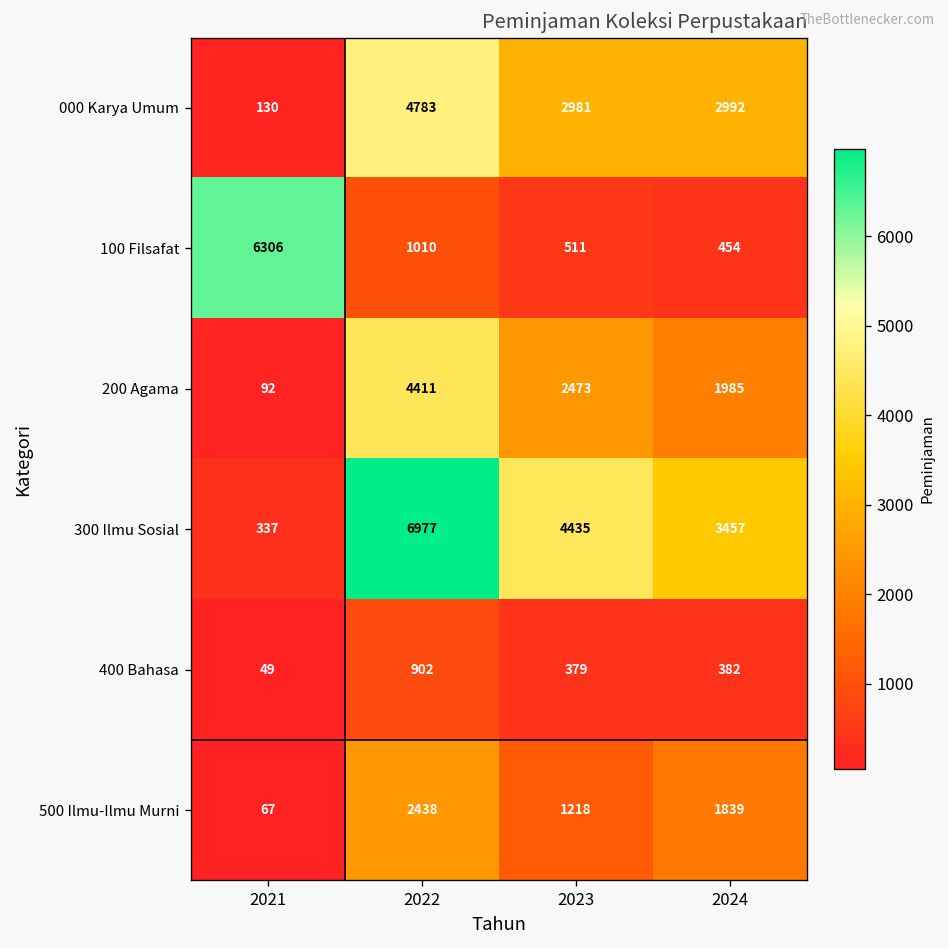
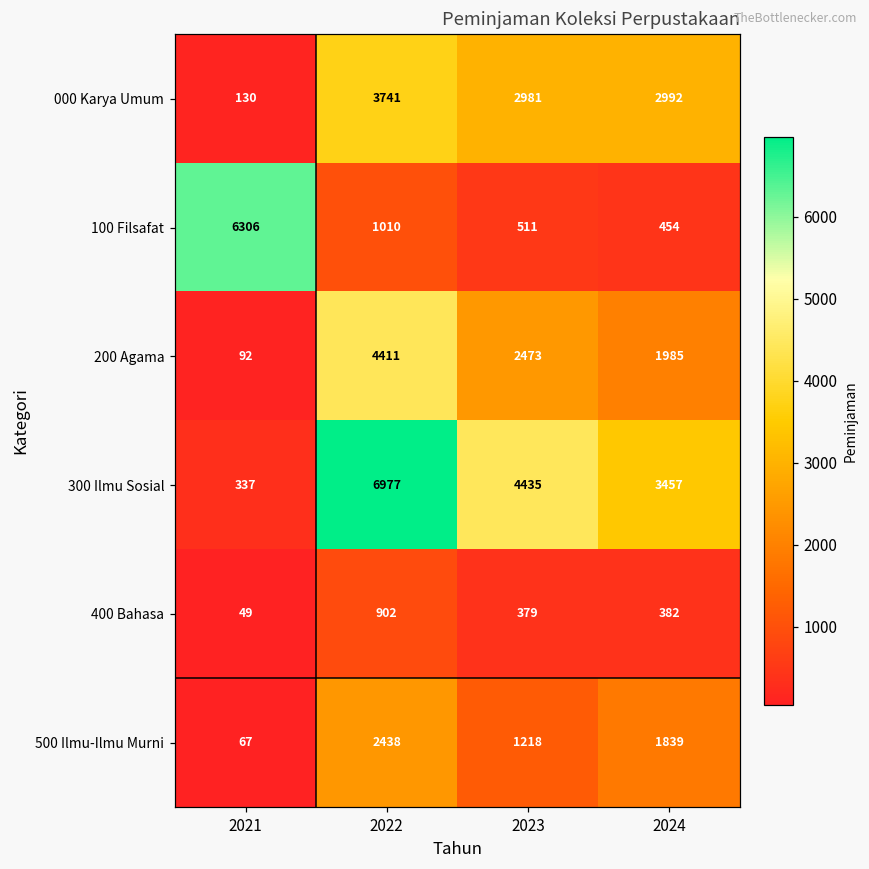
  {
    "000 Karya Umum": {
      "2021": 130,
-     "2022": 4783,
+     "2022": 3741,
      "2023": 2981,
      "2024": 2992
    },
    "100 Filsafat": {
      "2021": 6306,
      "2022": 1010,
      "2023": 511,
      "2024": 454
    },
    "200 Agama": {
      "2021": 92,
      "2022": 4411,
      "2023": 2473,
      "2024": 1985
    },
    "300 Ilmu Sosial": {
      "2021": 337,
      "2022": 6977,
      "2023": 4435,
      "2024": 3457
    },
    "400 Bahasa": {
      "2021": 49,
      "2022": 902,
      "2023": 379,
      "2024": 382
    },
    "500 Ilmu-Ilmu Murni": {
      "2021": 67,
      "2022": 2438,
      "2023": 1218,
      "2024": 1839
    }
  }
